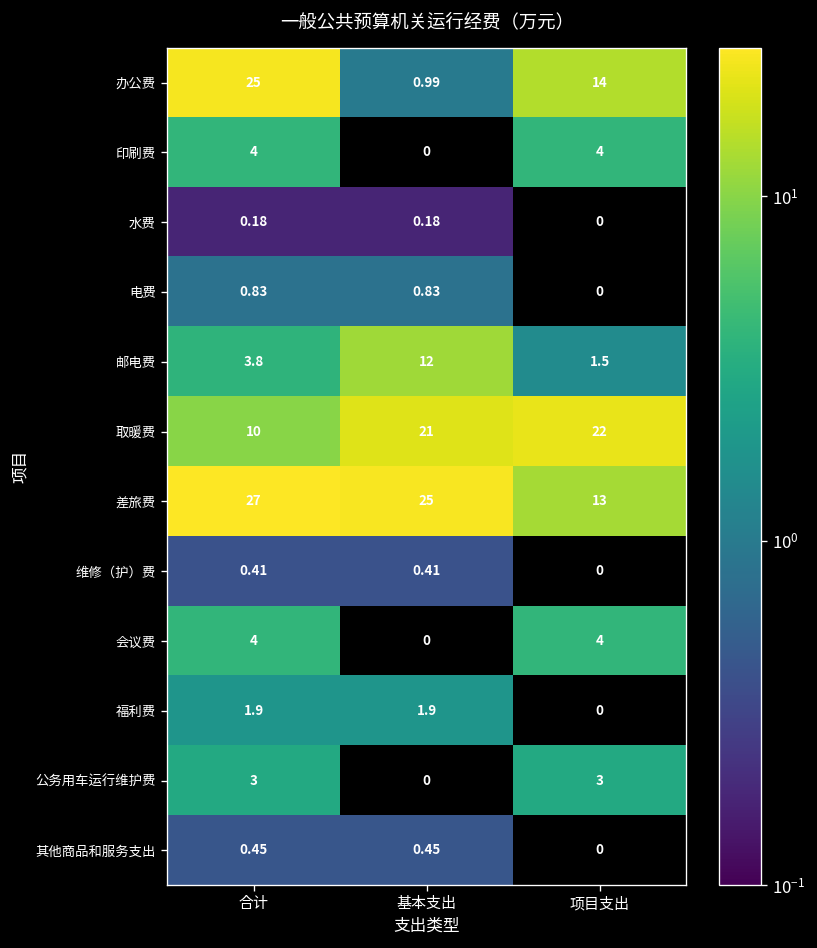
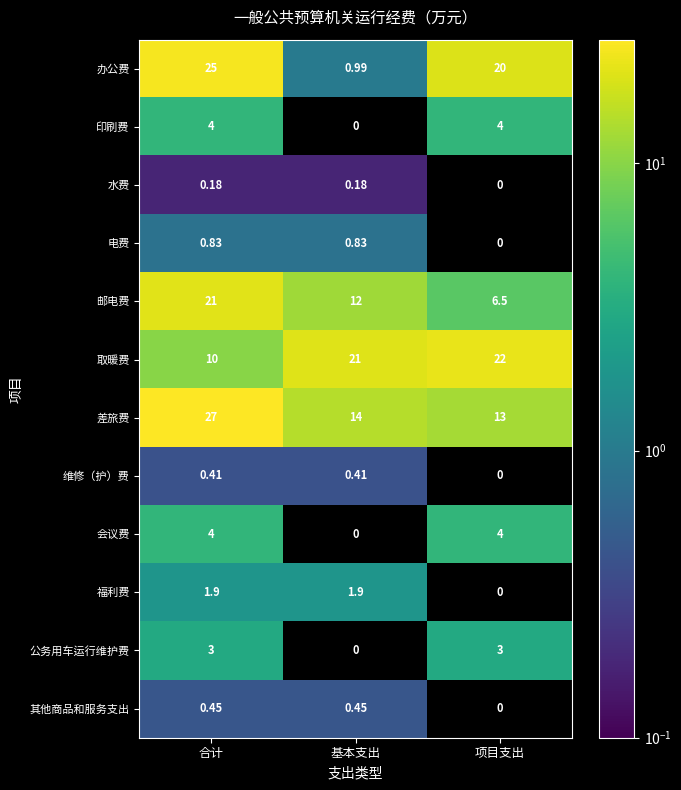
  {
    "办公费": {
      "合计": 25,
      "基本支出": 0.99,
-     "项目支出": 14
+     "项目支出": 20
    },
    "印刷费": {
      "合计": 4,
      "项目支出": 4
    },
    "水费": {
      "合计": 0.18,
      "基本支出": 0.18
    },
    "电费": {
      "合计": 0.83,
      "基本支出": 0.83
    },
    "邮电费": {
-     "合计": 3.8,
+     "合计": 21,
      "基本支出": 12,
-     "项目支出": 1.5
+     "项目支出": 6.5
    },
    "取暖费": {
      "合计": 10,
      "基本支出": 21,
      "项目支出": 22
    },
    "差旅费": {
      "合计": 27,
-     "基本支出": 25,
+     "基本支出": 14,
      "项目支出": 13
    },
    "维修（护）费": {
      "合计": 0.41,
      "基本支出": 0.41
    },
    "会议费": {
      "合计": 4,
      "项目支出": 4
    },
    "福利费": {
      "合计": 1.9,
      "基本支出": 1.9
    },
    "公务用车运行维护费": {
      "合计": 3,
      "项目支出": 3
    },
    "其他商品和服务支出": {
      "合计": 0.45,
      "基本支出": 0.45
    }
  }
